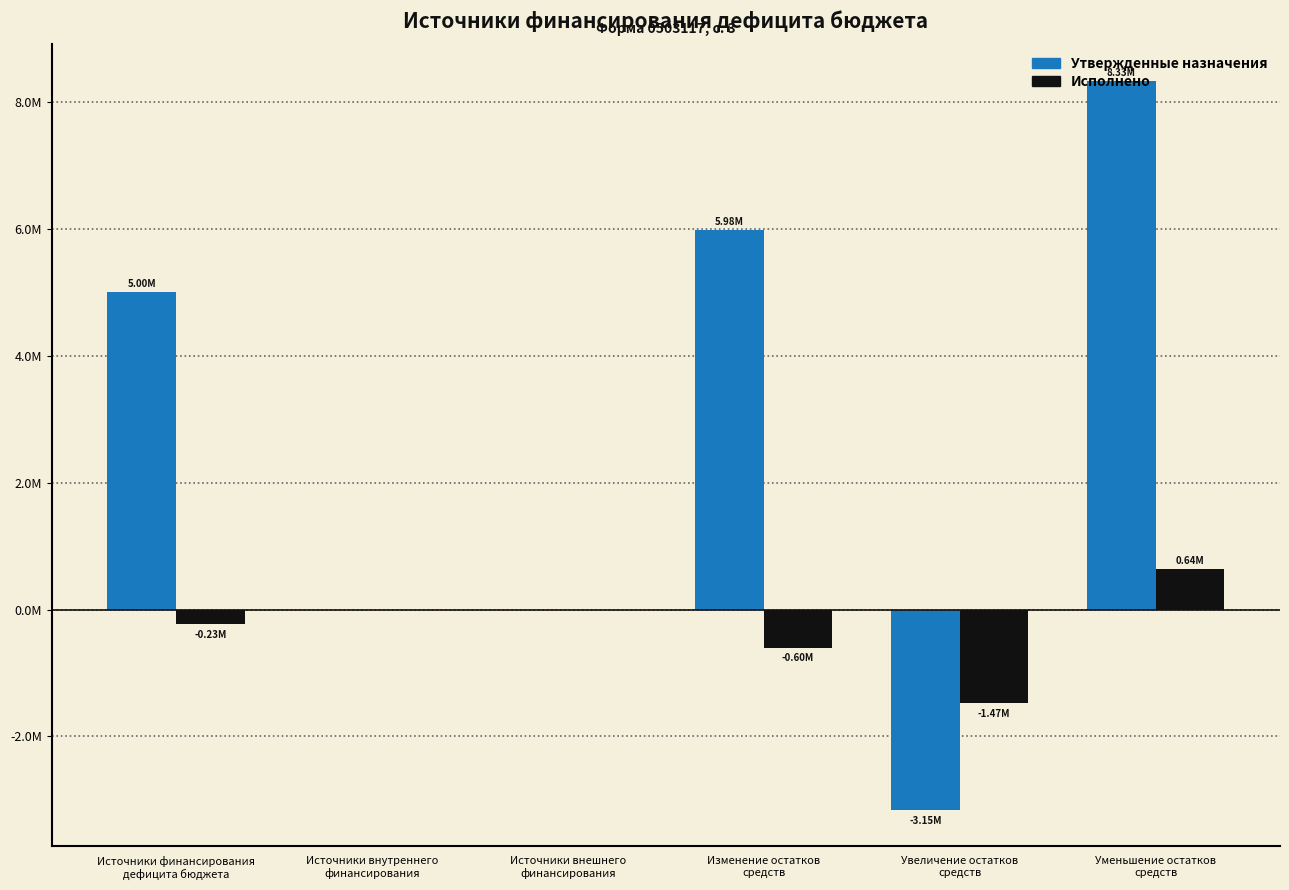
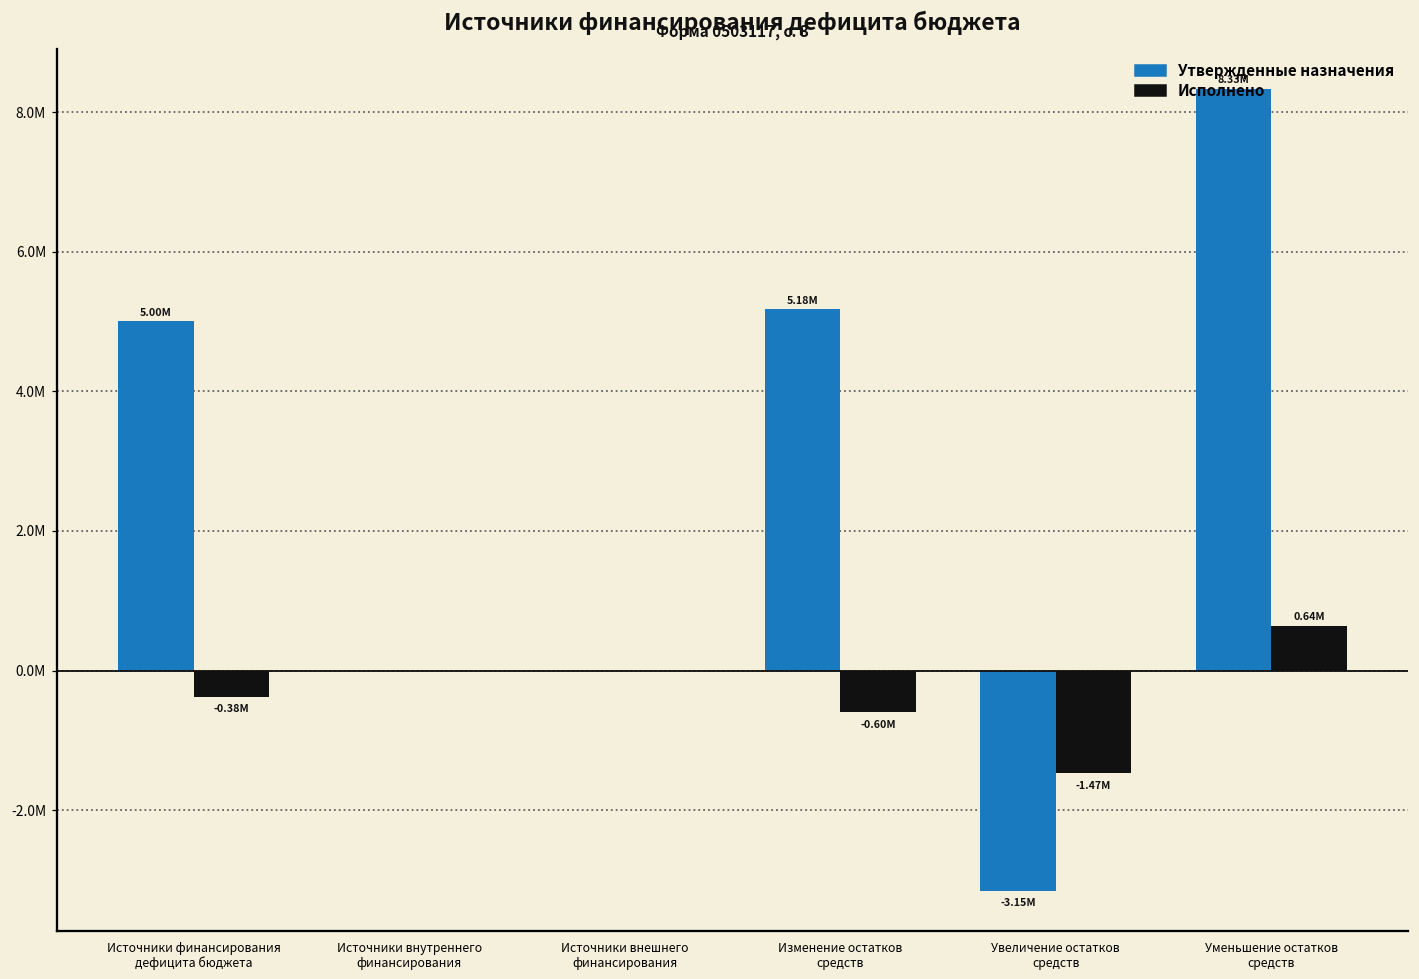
  {
    "Утвержденные назначения": {
      "Источники финансирования дефицита бюджета": "5.00M",
-     "Изменение остатков средств": "5.98M",
+     "Изменение остатков средств": "5.18M",
      "Увеличение остатков средств": "-3.15M",
      "Уменьшение остатков средств": "8.33M"
    },
    "Исполнено": {
-     "Источники финансирования дефицита бюджета": "-0.23M",
+     "Источники финансирования дефицита бюджета": "-0.38M",
      "Изменение остатков средств": "-0.60M",
      "Увеличение остатков средств": "-1.47M",
      "Уменьшение остатков средств": "0.64M"
    }
  }
